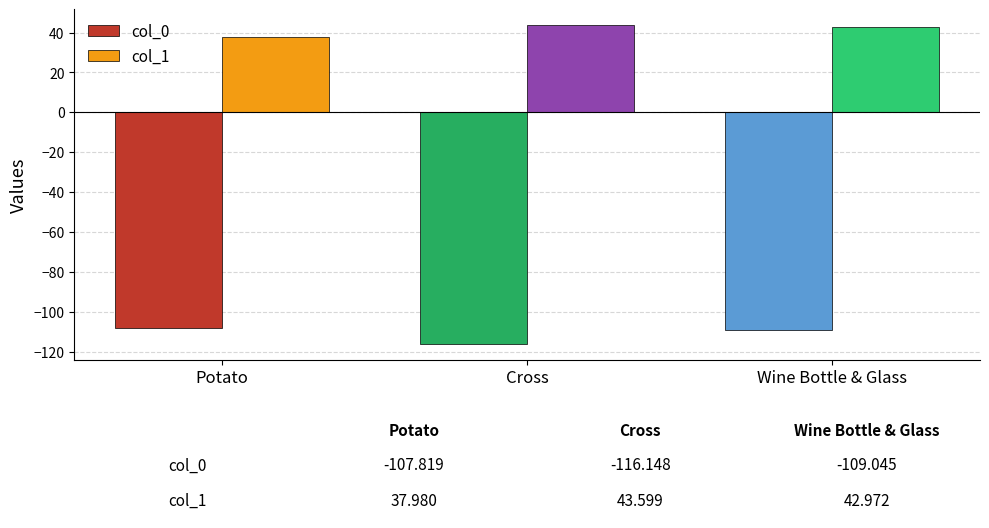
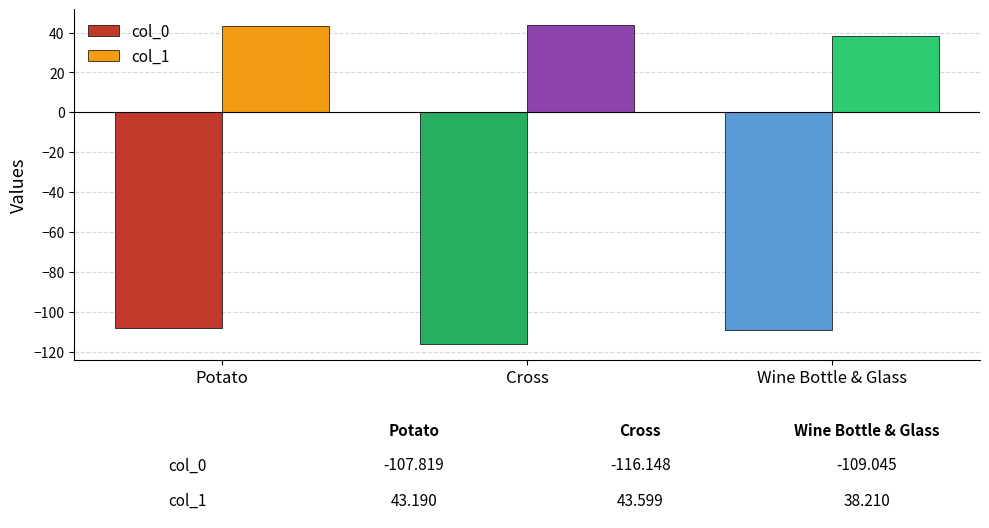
  {
    "col_0": {
      "Potato": -108,
      "Cross": -116,
      "Wine Bottle & Glass": -109
    },
    "col_1": {
-     "Potato": 37.980,
-     "Wine Bottle & Glass": 42.972
+     "Potato": 43.190,
+     "Wine Bottle & Glass": 38.210
    }
  }
